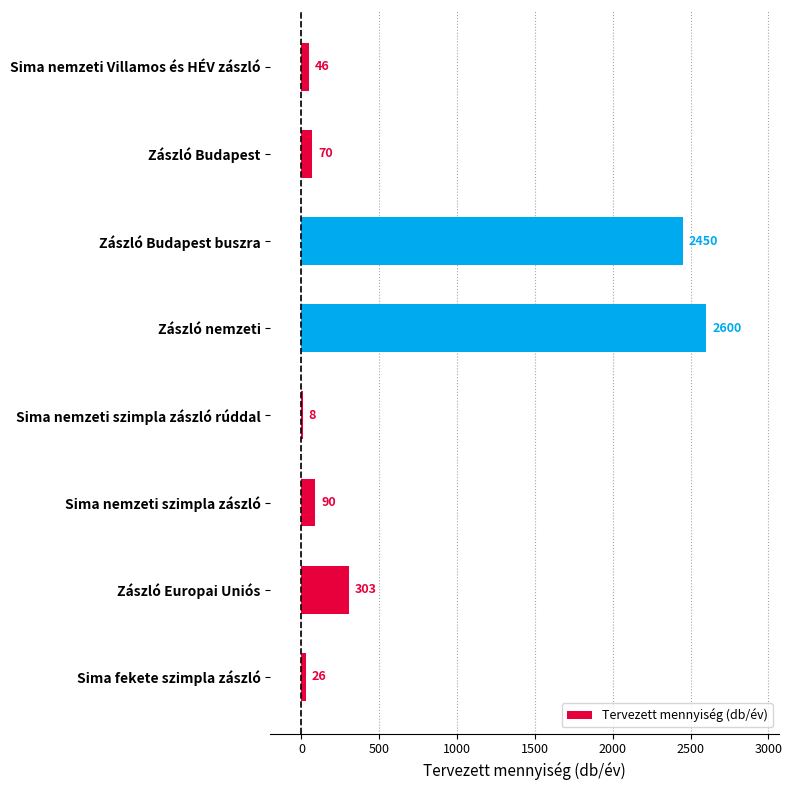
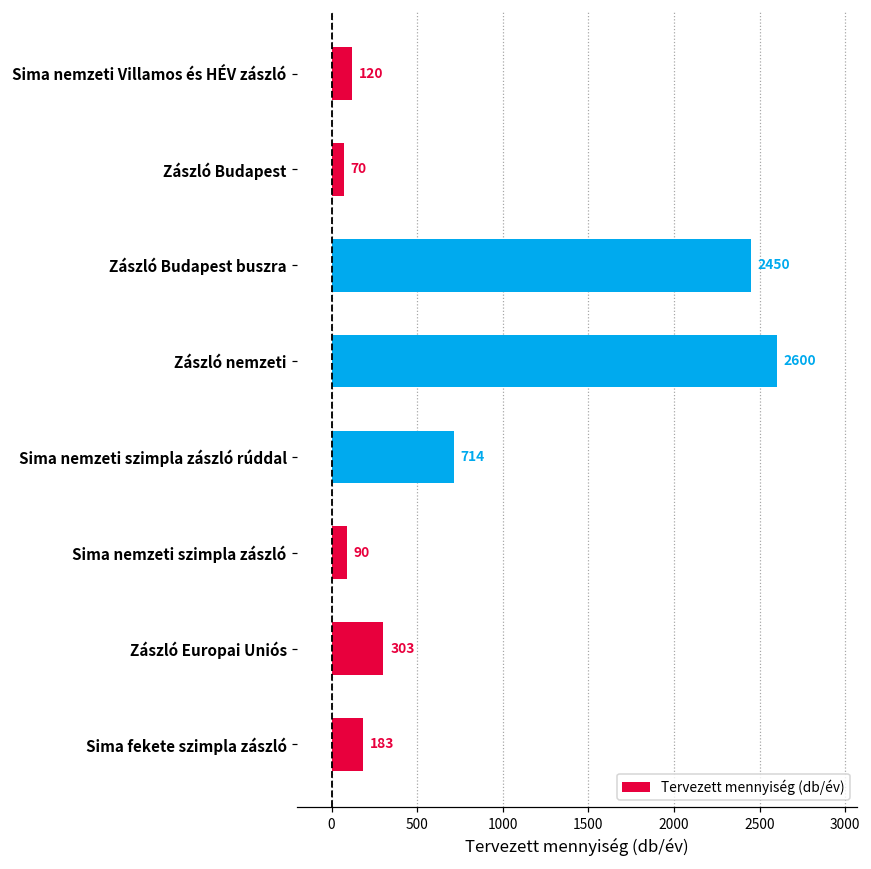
  {
-   "Sima nemzeti Villamos és HÉV zászló": 46,
+   "Sima nemzeti Villamos és HÉV zászló": 120,
    "Zászló Budapest": 70,
    "Zászló Budapest buszra": 2450,
    "Zászló nemzeti": 2600,
-   "Sima nemzeti szimpla zászló rúddal": 8,
+   "Sima nemzeti szimpla zászló rúddal": 714,
    "Sima nemzeti szimpla zászló": 90,
    "Zászló Europai Uniós": 303,
-   "Sima fekete szimpla zászló": 26
+   "Sima fekete szimpla zászló": 183
  }
